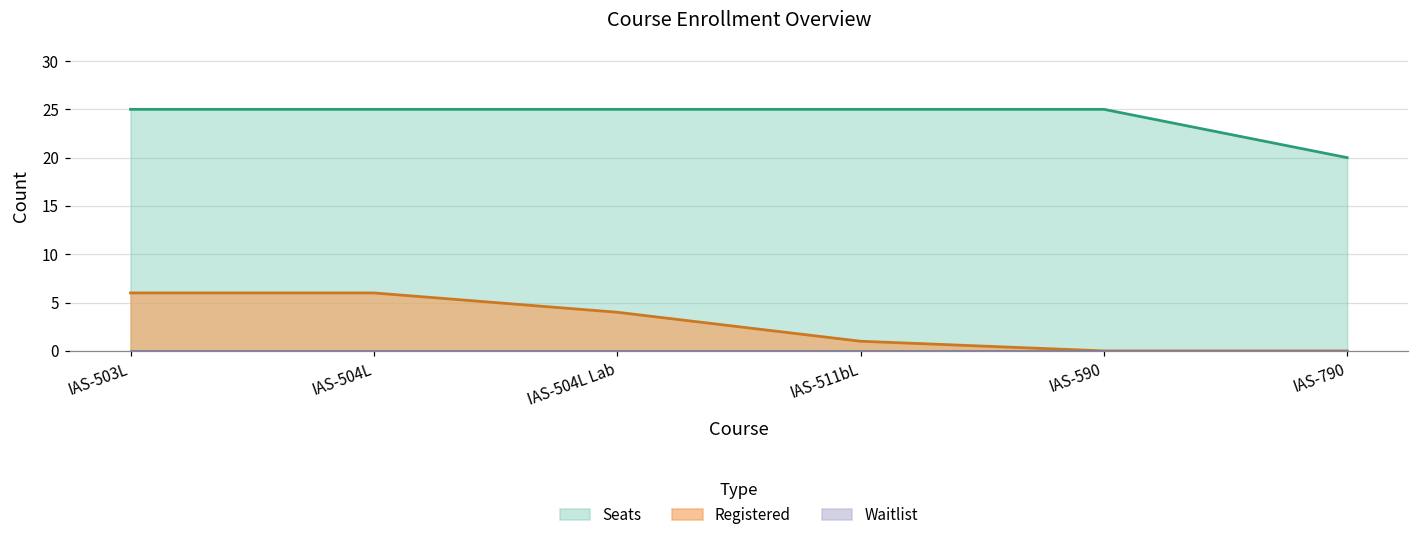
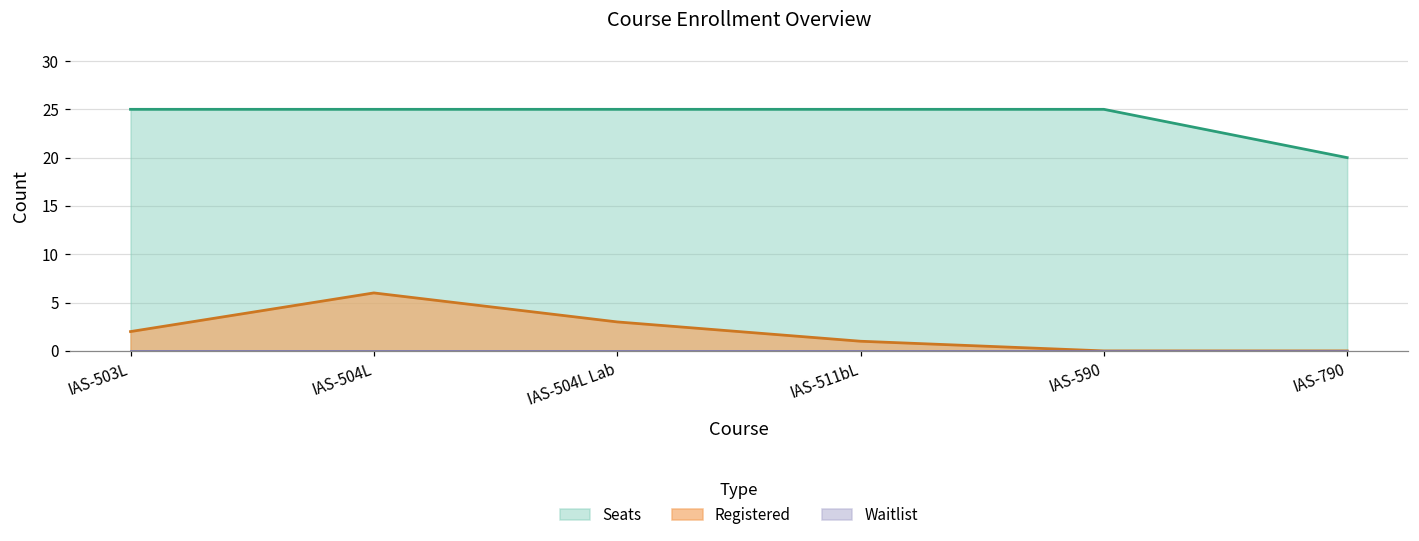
  {
    "Registered": {
-     "IAS-503L": 6,
+     "IAS-503L": 2,
      "IAS-504L": 6,
-     "IAS-504L Lab": 4,
+     "IAS-504L Lab": 3,
      "IAS-511bL": 1
    }
  }
